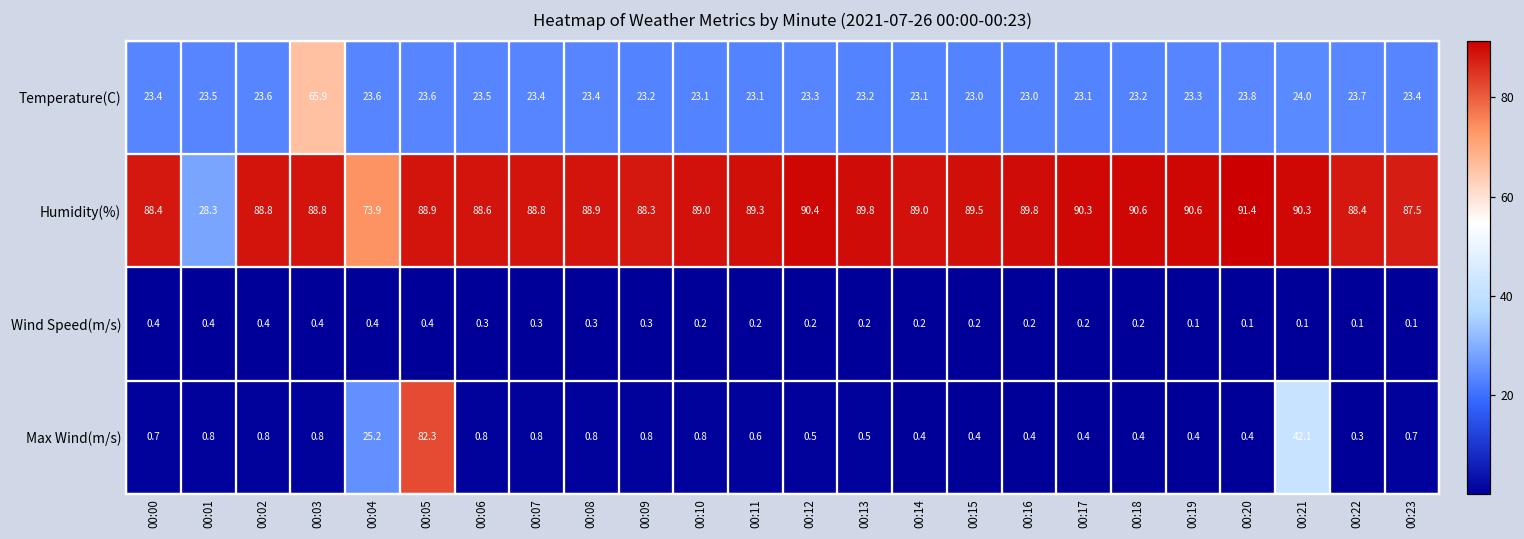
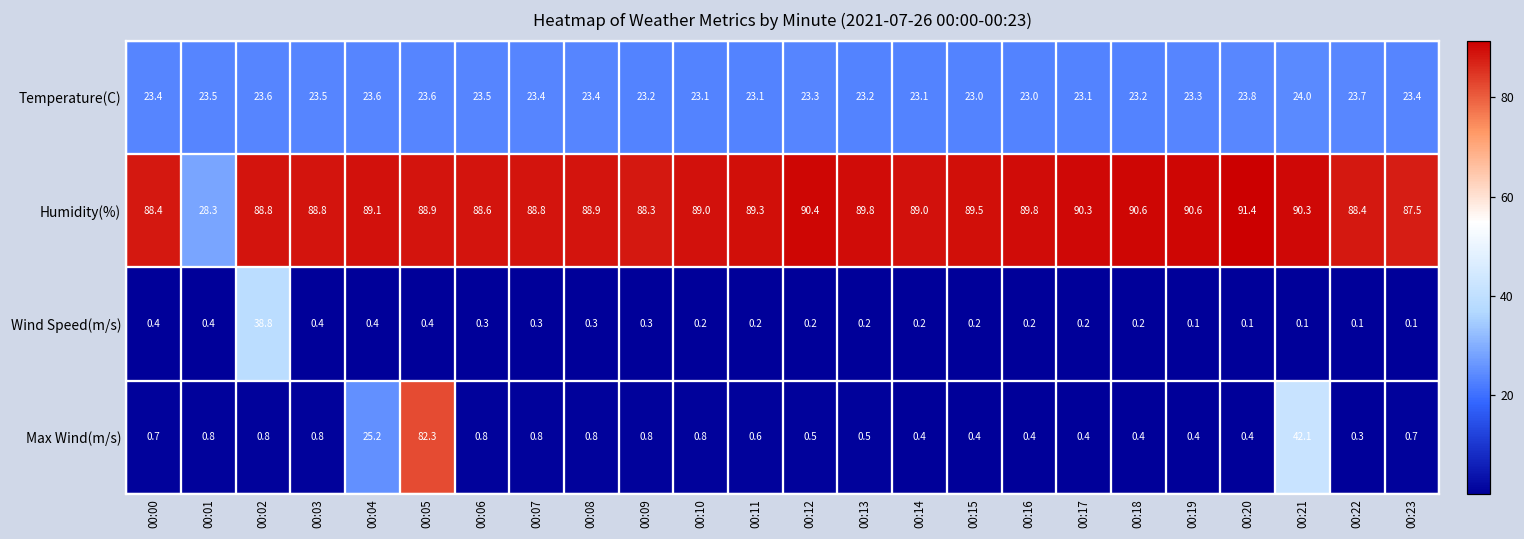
  {
    "Temperature(C)": {
      "00:00": 23.4,
      "00:01": 23.5,
      "00:02": 23.6,
-     "00:03": 65.9,
+     "00:03": 23.5,
      "00:04": 23.6,
      "00:05": 23.6,
      "00:06": 23.5,
      "00:07": 23.4,
      "00:08": 23.4,
      "00:09": 23.2,
      "00:10": 23.1,
      "00:11": 23.1,
      "00:12": 23.3,
      "00:13": 23.2,
      "00:14": 23.1,
      "00:15": 23.0,
      "00:16": 23.0,
      "00:17": 23.1,
      "00:18": 23.2,
      "00:19": 23.3,
      "00:20": 23.8,
      "00:21": 24.0,
      "00:22": 23.7,
      "00:23": 23.4
    },
    "Humidity(%)": {
      "00:00": 88.4,
      "00:01": 28.3,
      "00:02": 88.8,
      "00:03": 88.8,
-     "00:04": 73.9,
+     "00:04": 89.1,
      "00:05": 88.9,
      "00:06": 88.6,
      "00:07": 88.8,
      "00:08": 88.9,
      "00:09": 88.3,
      "00:10": 89.0,
      "00:11": 89.3,
      "00:12": 90.4,
      "00:13": 89.8,
      "00:14": 89.0,
      "00:15": 89.5,
      "00:16": 89.8,
      "00:17": 90.3,
      "00:18": 90.6,
      "00:19": 90.6,
      "00:20": 91.4,
      "00:21": 90.3,
      "00:22": 88.4,
      "00:23": 87.5
    },
    "Wind Speed(m/s)": {
      "00:00": 0.4,
      "00:01": 0.4,
-     "00:02": 0.4,
+     "00:02": 38.8,
      "00:03": 0.4,
      "00:04": 0.4,
      "00:05": 0.4,
      "00:06": 0.3,
      "00:07": 0.3,
      "00:08": 0.3,
      "00:09": 0.3,
      "00:10": 0.2,
      "00:11": 0.2,
      "00:12": 0.2,
      "00:13": 0.2,
      "00:14": 0.2,
      "00:15": 0.2,
      "00:16": 0.2,
      "00:17": 0.2,
      "00:18": 0.2,
      "00:19": 0.1,
      "00:20": 0.1,
      "00:21": 0.1,
      "00:22": 0.1,
      "00:23": 0.1
    },
    "Max Wind(m/s)": {
      "00:00": 0.7,
      "00:01": 0.8,
      "00:02": 0.8,
      "00:03": 0.8,
      "00:04": 25.2,
      "00:05": 82.3,
      "00:06": 0.8,
      "00:07": 0.8,
      "00:08": 0.8,
      "00:09": 0.8,
      "00:10": 0.8,
      "00:11": 0.6,
      "00:12": 0.5,
      "00:13": 0.5,
      "00:14": 0.4,
      "00:15": 0.4,
      "00:16": 0.4,
      "00:17": 0.4,
      "00:18": 0.4,
      "00:19": 0.4,
      "00:20": 0.4,
      "00:21": 42.1,
      "00:22": 0.3,
      "00:23": 0.7
    }
  }
